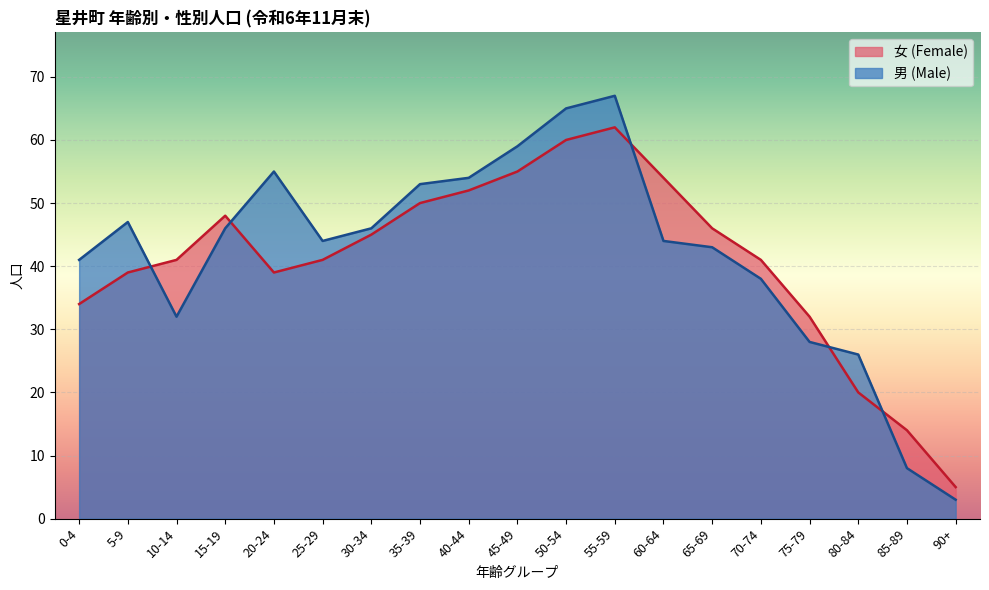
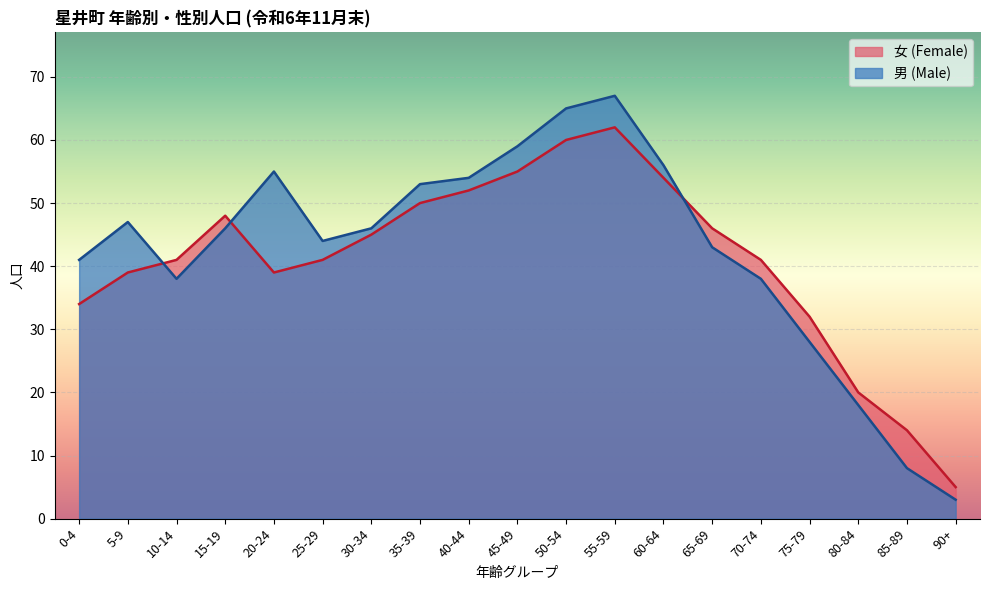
  {
    "女 (Female)": {
      "0-4": 34,
      "5-9": 39,
      "10-14": 41,
      "15-19": 48,
      "20-24": 39,
      "25-29": 41,
      "30-34": 45,
      "35-39": 50,
      "40-44": 52,
      "45-49": 55,
      "50-54": 60,
      "55-59": 62,
      "60-64": 54,
      "65-69": 46,
      "70-74": 41,
      "75-79": 32,
      "80-84": 20,
      "85-89": 14,
      "90+": 5
    },
    "男 (Male)": {
      "0-4": 41,
      "5-9": 47,
-     "10-14": 32,
+     "10-14": 38,
      "15-19": 46,
      "20-24": 55,
      "25-29": 44,
      "30-34": 46,
      "35-39": 53,
      "40-44": 54,
      "45-49": 59,
      "50-54": 65,
      "55-59": 67,
-     "60-64": 44,
+     "60-64": 56,
      "65-69": 43,
      "70-74": 38,
      "75-79": 28,
-     "80-84": 26,
+     "80-84": 18,
      "85-89": 8,
      "90+": 3
    }
  }
